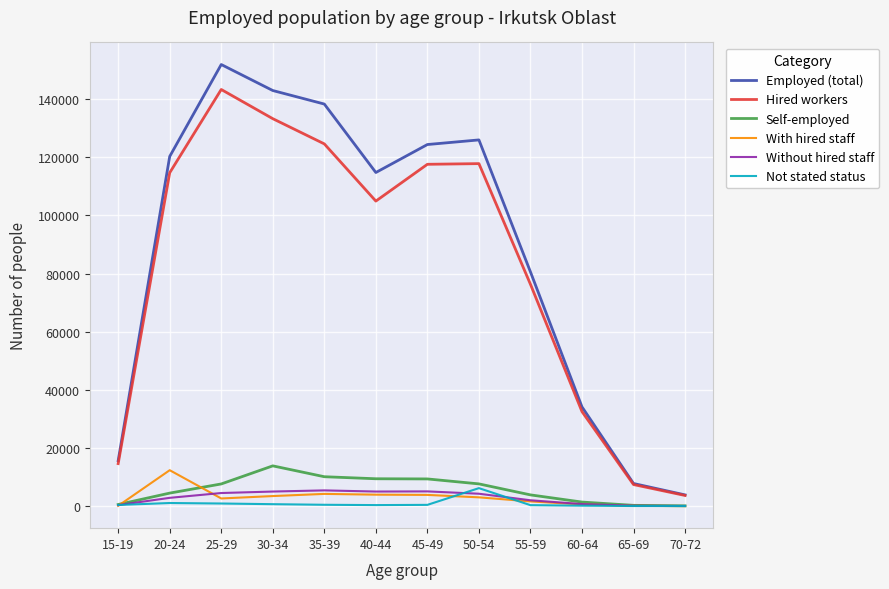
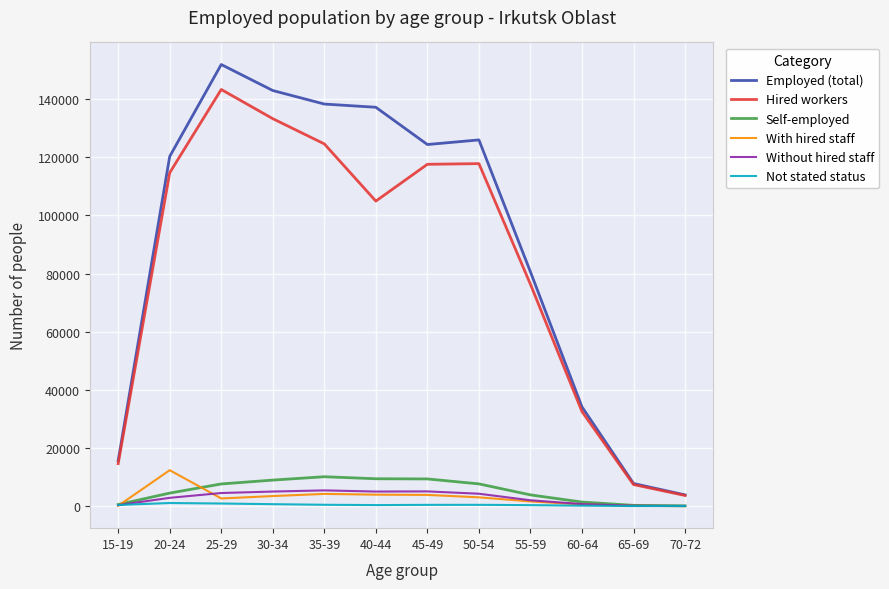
  {
    "Employed (total)": {
      "15-19": 16000,
      "20-24": 120000,
      "25-29": 152000,
      "30-34": 143000,
      "35-39": 138000,
-     "40-44": 115000,
+     "40-44": 137000,
      "45-49": 124000,
      "50-54": 126000,
      "55-59": 81000,
      "60-64": 34000
    },
    "Hired workers": {
      "15-19": 15000,
      "20-24": 115000,
      "25-29": 143000,
      "30-34": 133000,
      "35-39": 125000,
      "40-44": 105000,
      "45-49": 118000,
      "50-54": 118000,
      "55-59": 76000,
      "60-64": 33000
    },
    "Self-employed": {
      "20-24": 5000,
      "25-29": 8000,
-     "30-34": 14000,
+     "30-34": 9000,
      "35-39": 10000,
      "40-44": 9000,
      "45-49": 9000,
      "50-54": 8000,
      "55-59": 4000
    },
    "With hired staff": {
      "20-24": 12000,
      "25-29": 3000,
      "30-34": 3000,
      "35-39": 4000,
      "40-44": 4000,
      "45-49": 4000,
      "50-54": 3000
    },
    "Without hired staff": {
      "20-24": 3000,
      "25-29": 5000,
      "30-34": 5000,
      "35-39": 5000,
      "40-44": 5000,
      "45-49": 5000,
      "50-54": 4000
    },
    "Not stated status": {
      "20-24": 1000,
      "25-29": 1000,
      "30-34": 1000,
      "35-39": 0,
      "40-44": 0,
      "45-49": 0,
-     "50-54": 6000,
+     "50-54": 0,
      "55-59": 0
    }
  }
